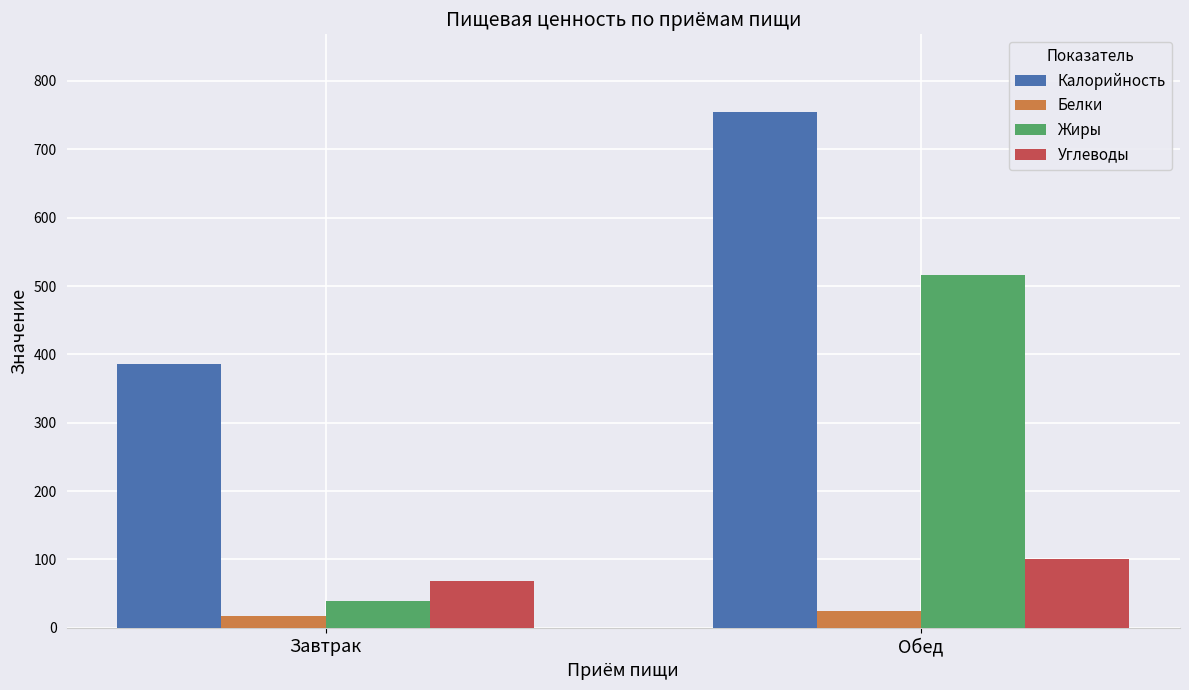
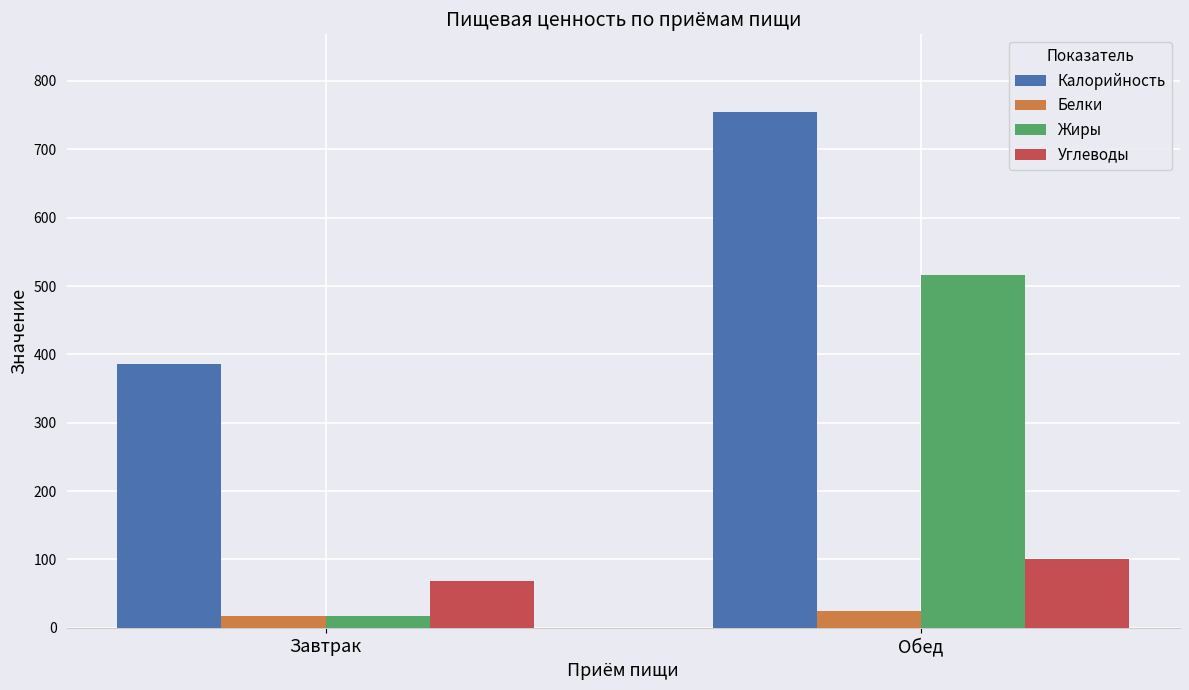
  {
    "Калорийность": {
      "Завтрак": 390,
      "Обед": 750
    },
    "Жиры": {
-     "Завтрак": 40,
+     "Завтрак": 20,
      "Обед": 520
    }
  }
